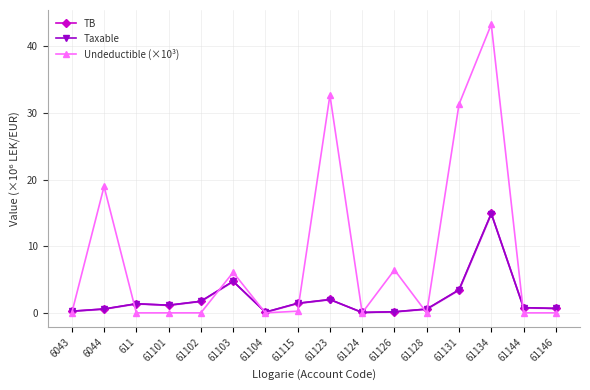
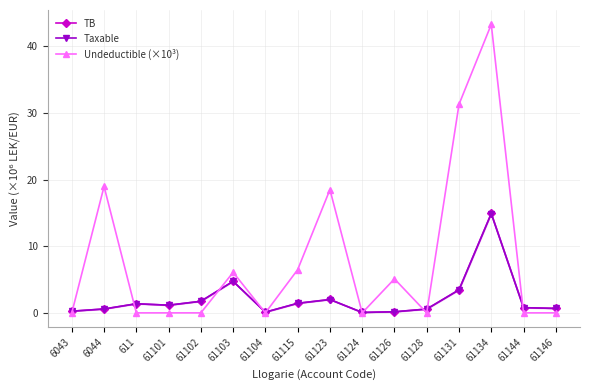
  {
    "Undeductible (×10³)": {
      "6044": 19,
      "611": 0,
      "61101": 0,
      "61102": 0,
      "61103": 6,
-     "61115": 0,
-     "61123": 33,
-     "61126": 6,
+     "61115": 6,
+     "61123": 19,
+     "61126": 5,
      "61128": 0,
      "61131": 31,
      "61134": 43,
      "61144": 0,
      "61146": 0
    }
  }
